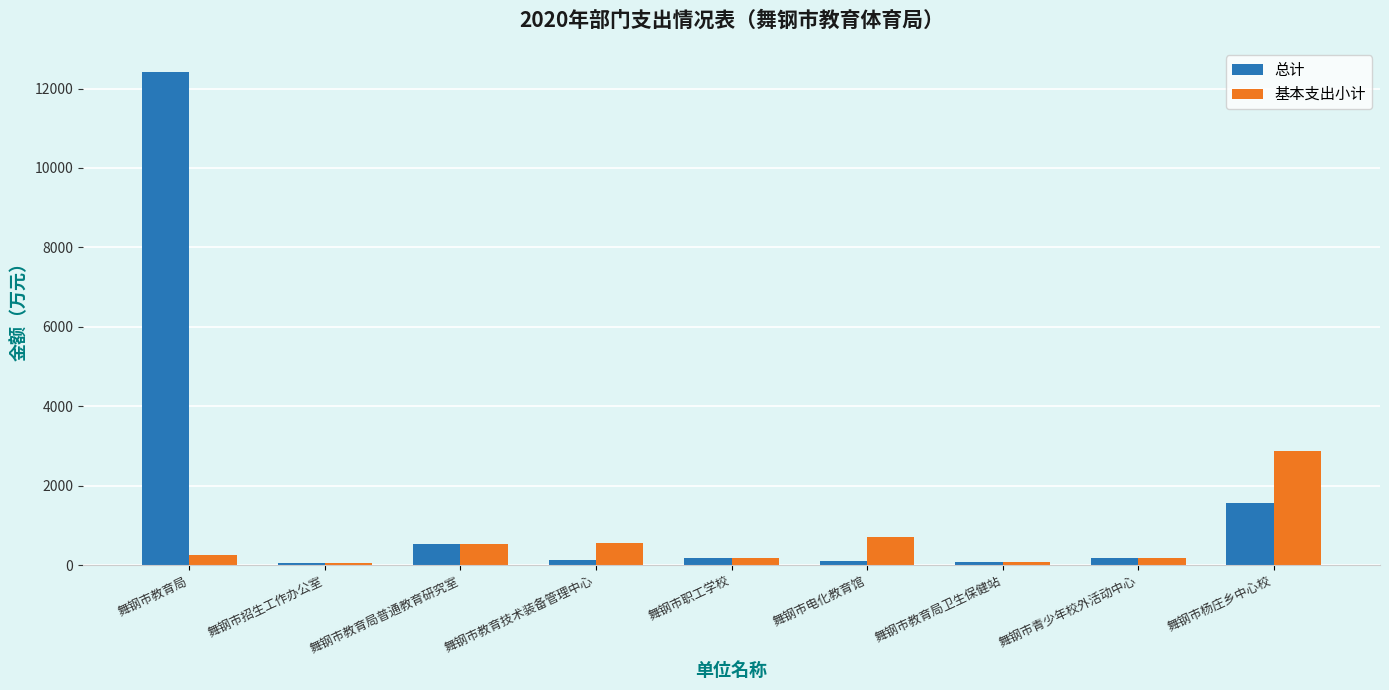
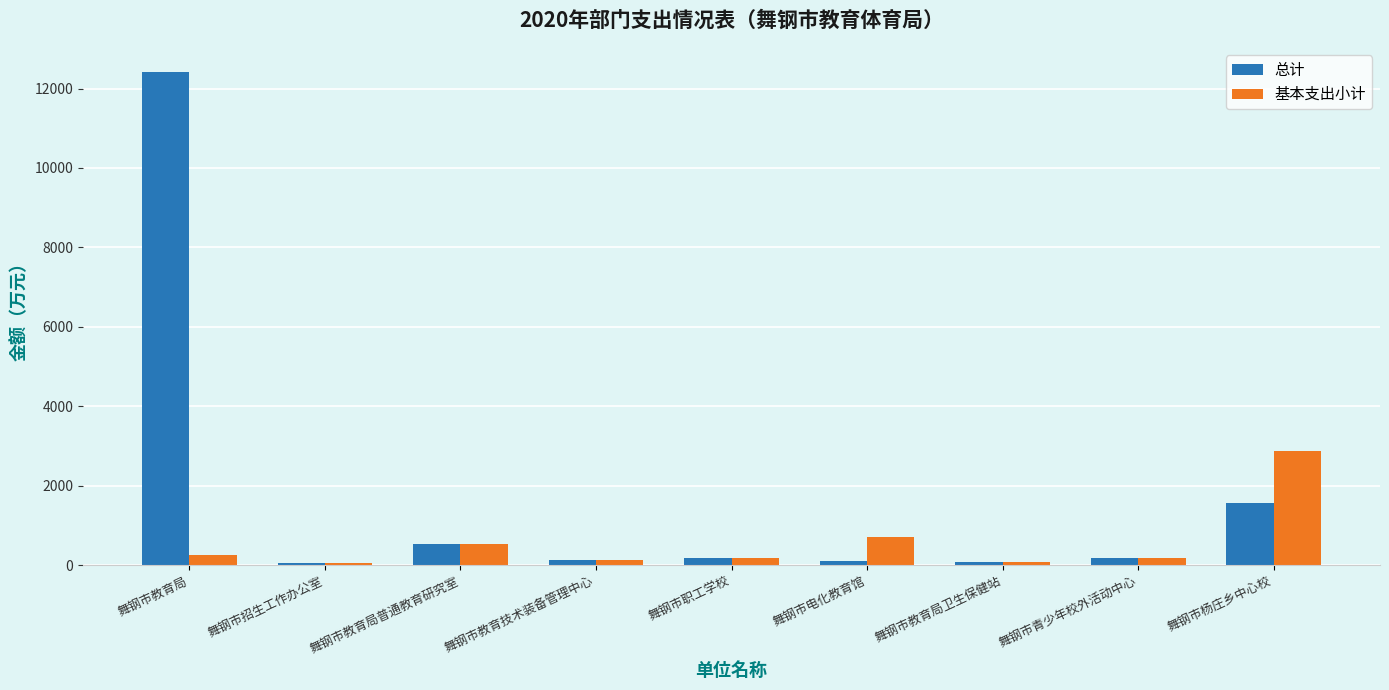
  {
    "总计": {
      "舞钢市教育局": 12400,
      "舞钢市教育局普通教育研究室": 500,
      "舞钢市教育技术装备管理中心": 100,
      "舞钢市职工学校": 200,
      "舞钢市电化教育馆": 100,
      "舞钢市教育局卫生保健站": 100,
      "舞钢市青少年校外活动中心": 200,
      "舞钢市杨庄乡中心校": 1600
    },
    "基本支出小计": {
      "舞钢市教育局": 300,
      "舞钢市教育局普通教育研究室": 500,
-     "舞钢市教育技术装备管理中心": 500,
+     "舞钢市教育技术装备管理中心": 100,
      "舞钢市职工学校": 200,
      "舞钢市电化教育馆": 700,
      "舞钢市教育局卫生保健站": 100,
      "舞钢市青少年校外活动中心": 200,
      "舞钢市杨庄乡中心校": 2900
    }
  }
